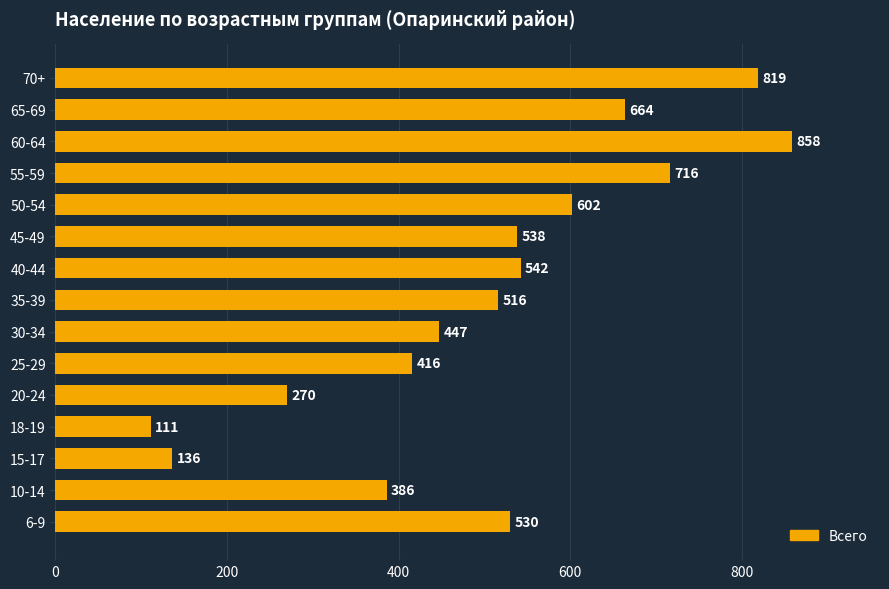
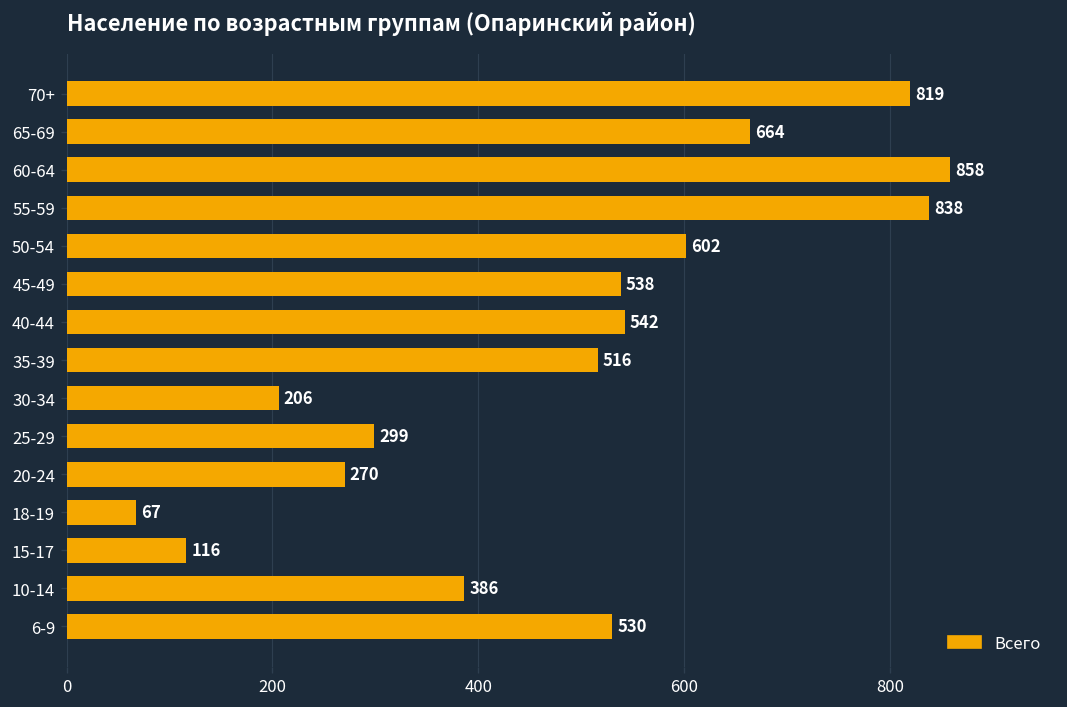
  {
    "70+": 819,
    "65-69": 664,
    "60-64": 858,
-   "55-59": 716,
+   "55-59": 838,
    "50-54": 602,
    "45-49": 538,
    "40-44": 542,
    "35-39": 516,
-   "30-34": 447,
-   "25-29": 416,
+   "30-34": 206,
+   "25-29": 299,
    "20-24": 270,
-   "18-19": 111,
-   "15-17": 136,
+   "18-19": 67,
+   "15-17": 116,
    "10-14": 386,
    "6-9": 530
  }
